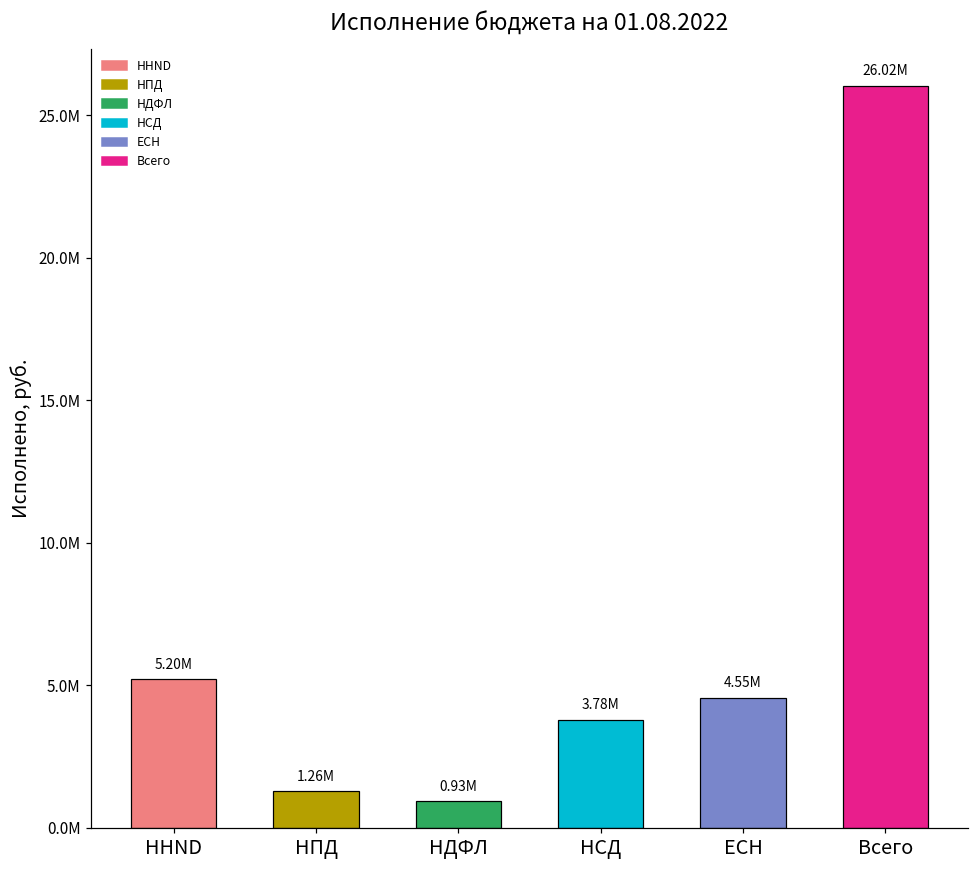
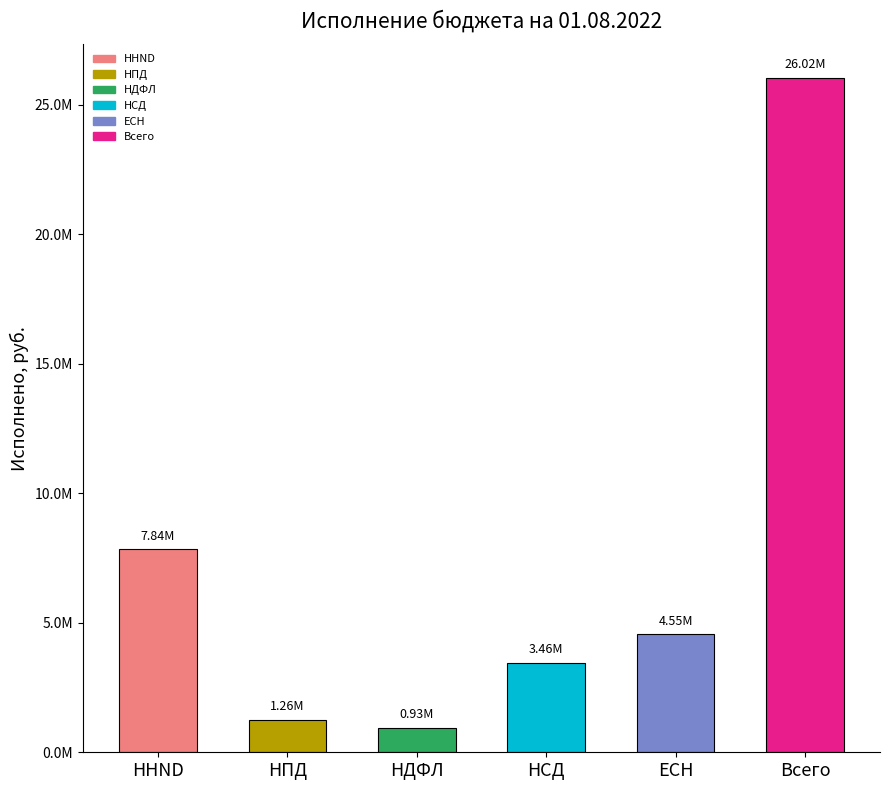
  {
-   "ННND": "5.20M",
+   "ННND": "7.84M",
    "НПД": "1.26M",
    "НДФЛ": "0.93M",
-   "НСД": "3.78M",
+   "НСД": "3.46M",
    "ЕСН": "4.55M",
    "Всего": "26.02M"
  }
